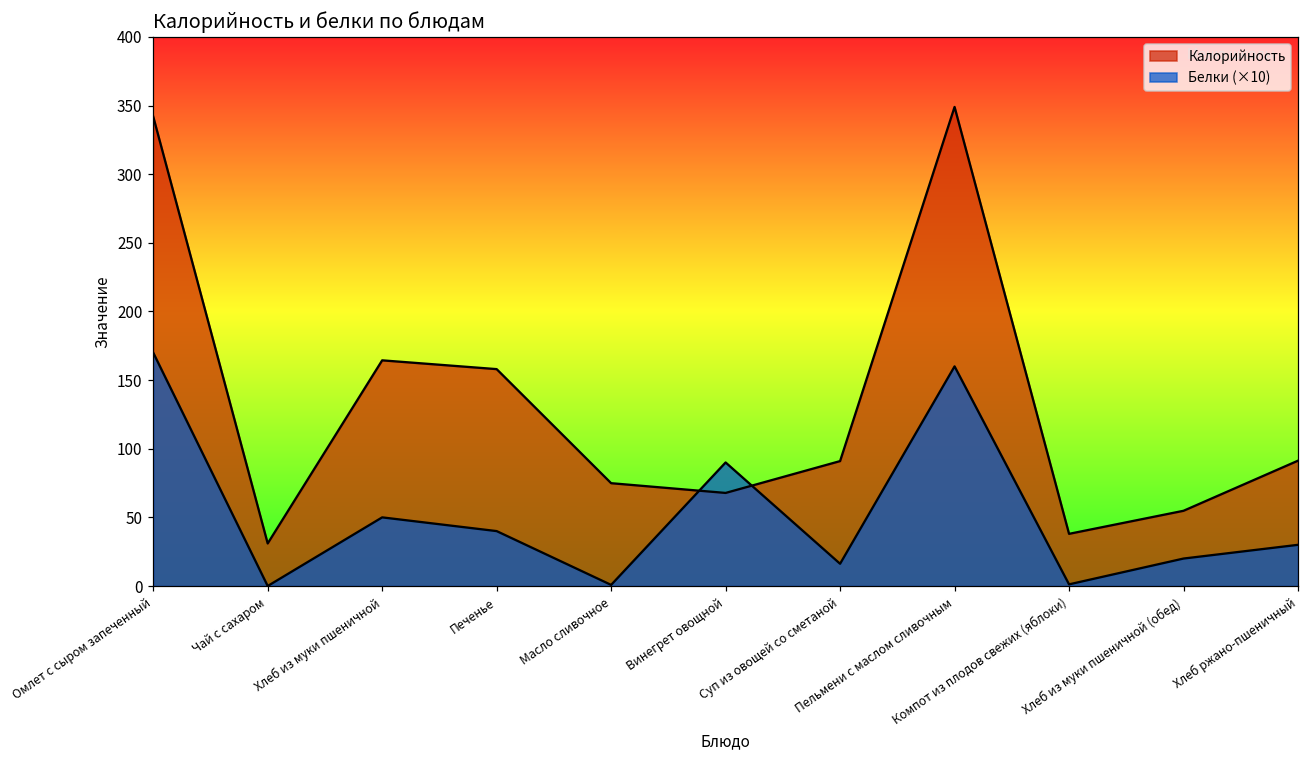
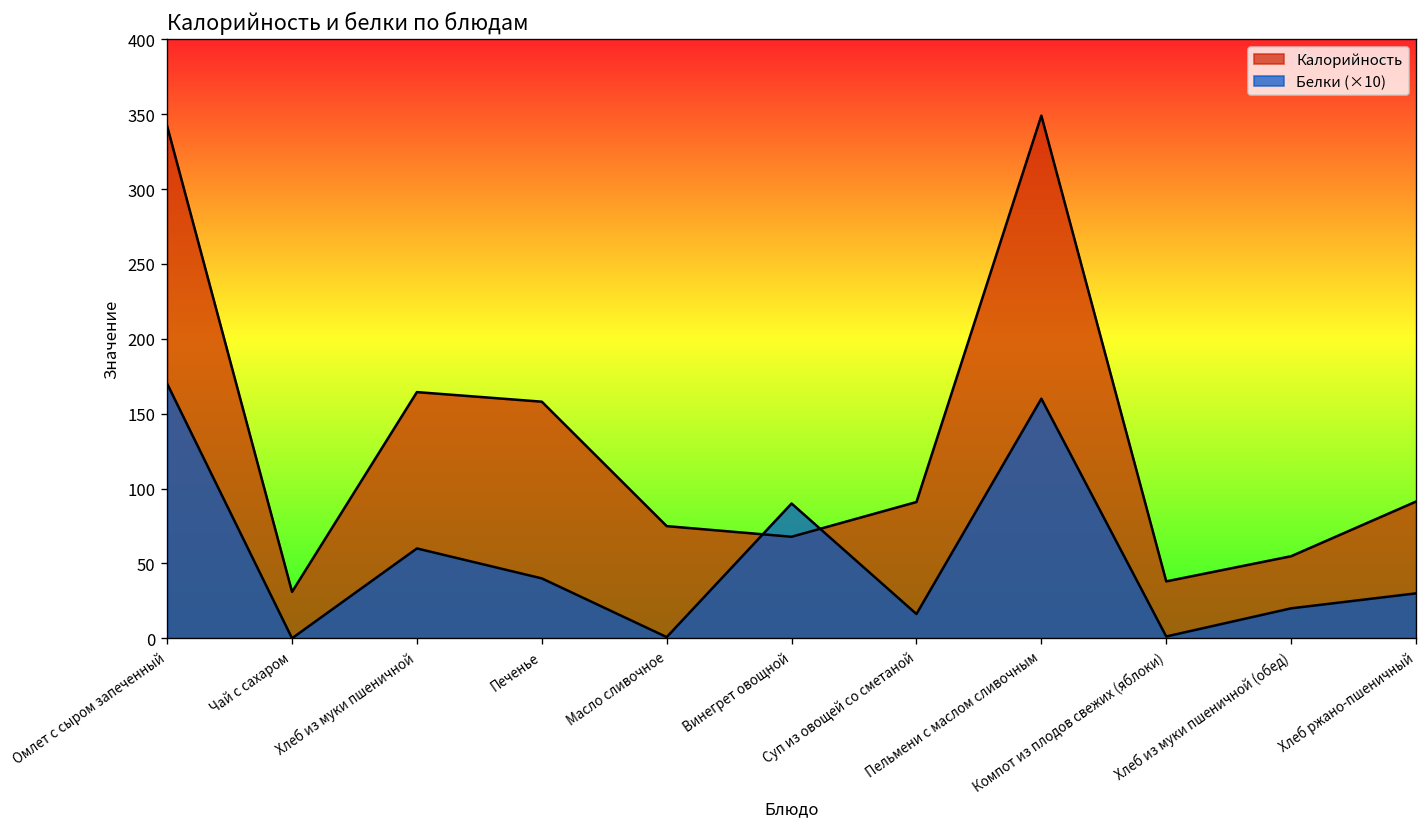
  {
    "Калорийность": {
      "Омлет с сыром запеченный": 342,
      "Чай с сахаром": 31,
      "Хлеб из муки пшеничной": 164,
      "Печенье": 158,
      "Масло сливочное": 75,
      "Винегрет овощной": 68,
      "Суп из овощей со сметаной": 91,
      "Пельмени с маслом сливочным": 349,
      "Компот из плодов свежих (яблоки)": 38,
      "Хлеб из муки пшеничной (обед)": 55,
      "Хлеб ржано-пшеничный": 91
    },
    "Белки (×10)": {
      "Омлет с сыром запеченный": 170,
      "Чай с сахаром": 0,
-     "Хлеб из муки пшеничной": 50,
+     "Хлеб из муки пшеничной": 60,
      "Печенье": 40,
      "Масло сливочное": 1,
      "Винегрет овощной": 90,
      "Суп из овощей со сметаной": 16,
      "Пельмени с маслом сливочным": 160,
      "Компот из плодов свежих (яблоки)": 1,
      "Хлеб из муки пшеничной (обед)": 20,
      "Хлеб ржано-пшеничный": 30
    }
  }
